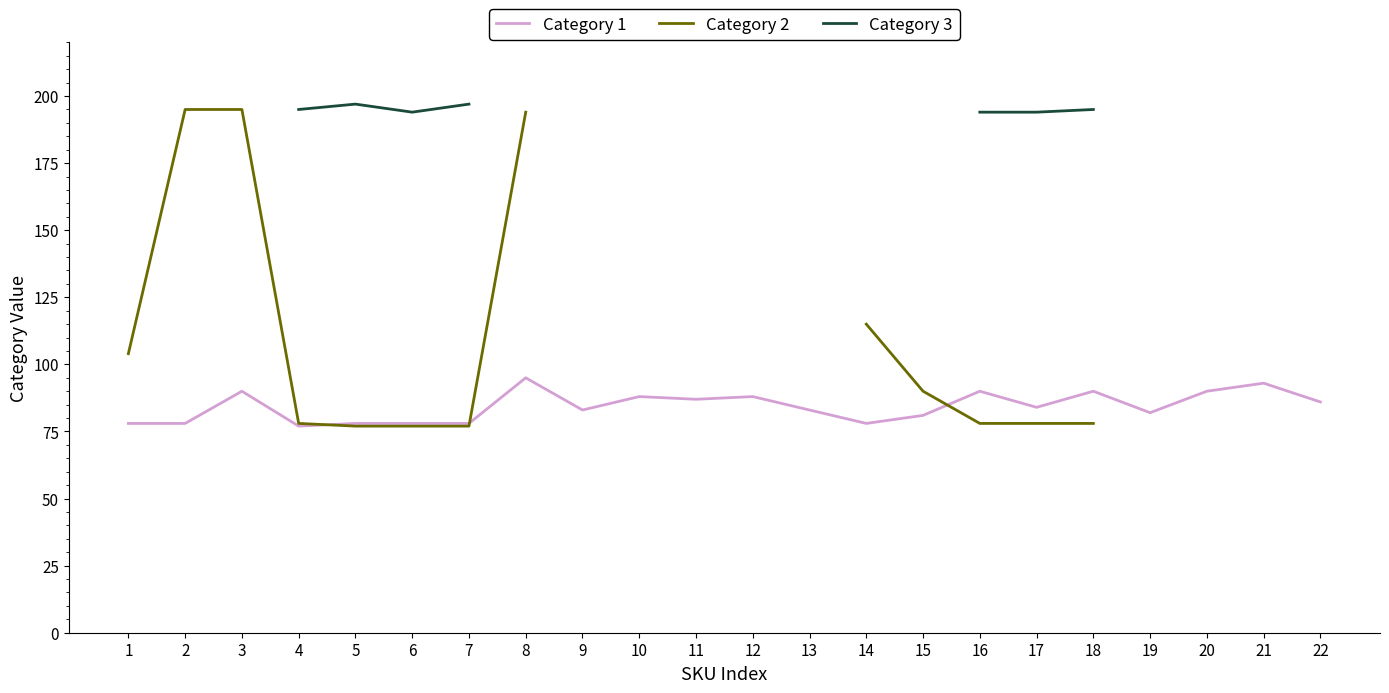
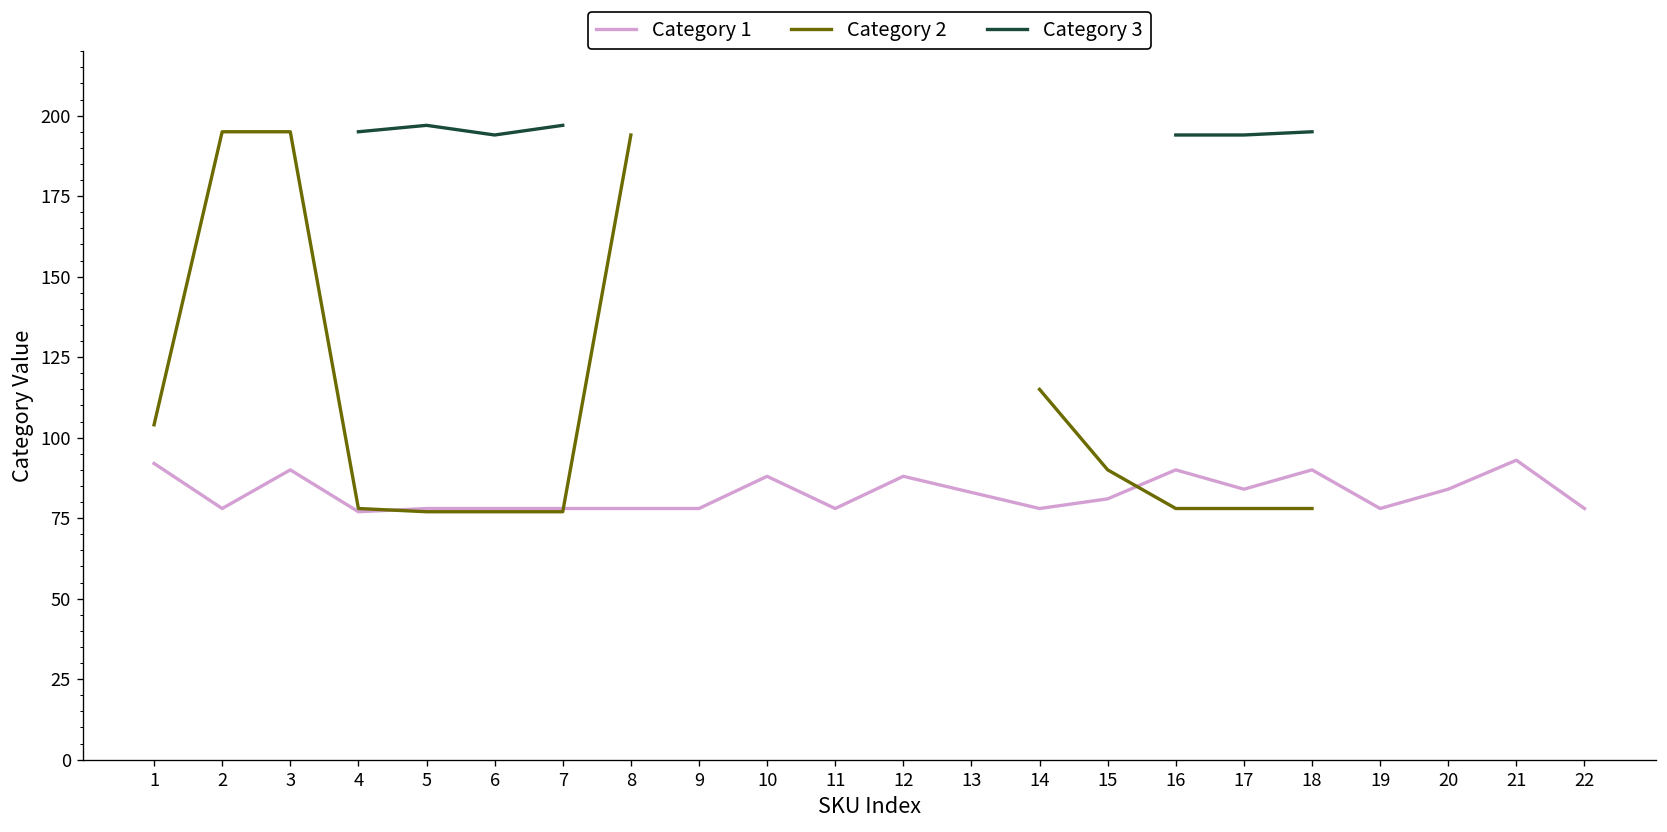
  {
    "Category 1": {
-     "1": 78,
+     "1": 92,
      "2": 78,
      "3": 90,
      "4": 77,
      "5": 78,
      "6": 78,
      "7": 78,
-     "8": 95,
-     "9": 83,
+     "8": 78,
+     "9": 78,
      "10": 88,
-     "11": 87,
+     "11": 78,
      "12": 88,
      "13": 83,
      "14": 78,
      "15": 81,
      "16": 90,
      "17": 84,
      "18": 90,
-     "19": 82,
-     "20": 90,
+     "19": 78,
+     "20": 84,
      "21": 93,
-     "22": 86
+     "22": 78
    },
    "Category 2": {
      "1": 104,
      "2": 195,
      "3": 195,
      "4": 78,
      "5": 77,
      "6": 77,
      "7": 77,
      "8": 194,
      "10": 195,
      "14": 115,
      "15": 90,
      "16": 78,
      "17": 78,
      "18": 78,
      "20": 78,
      "22": 197
    },
    "Category 3": {
      "1": 195,
      "4": 195,
      "5": 197,
      "6": 194,
      "7": 197,
      "14": 197,
      "16": 194,
      "17": 194,
      "18": 195,
      "20": 195
    }
  }
